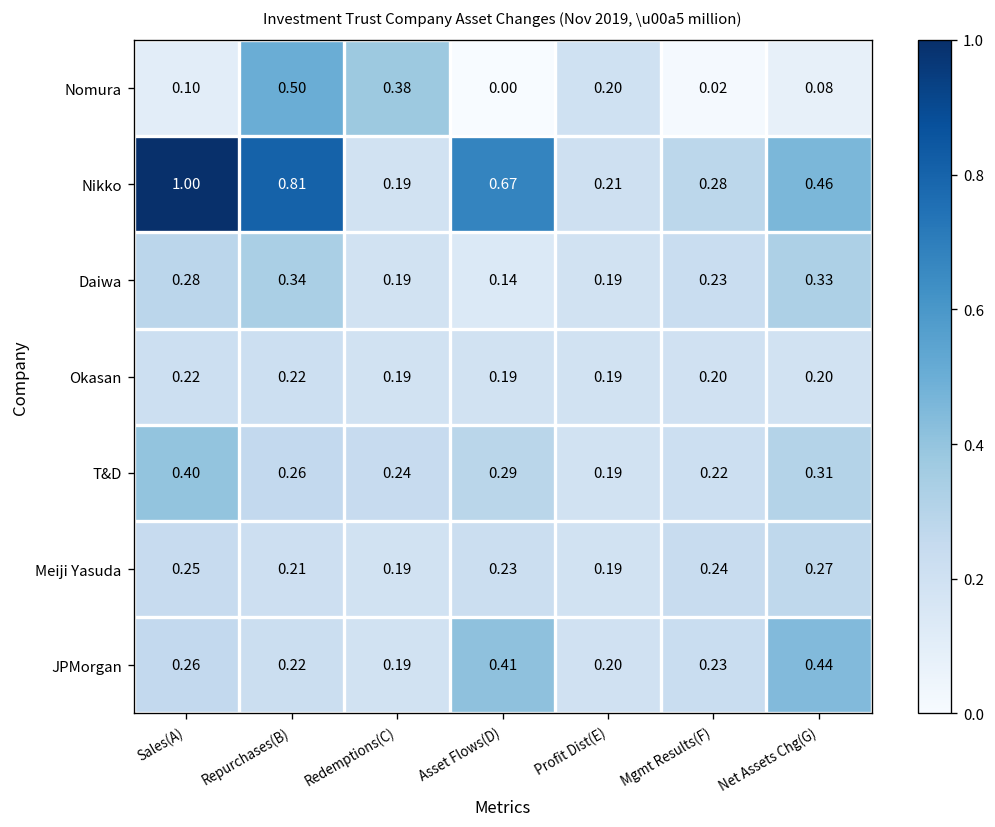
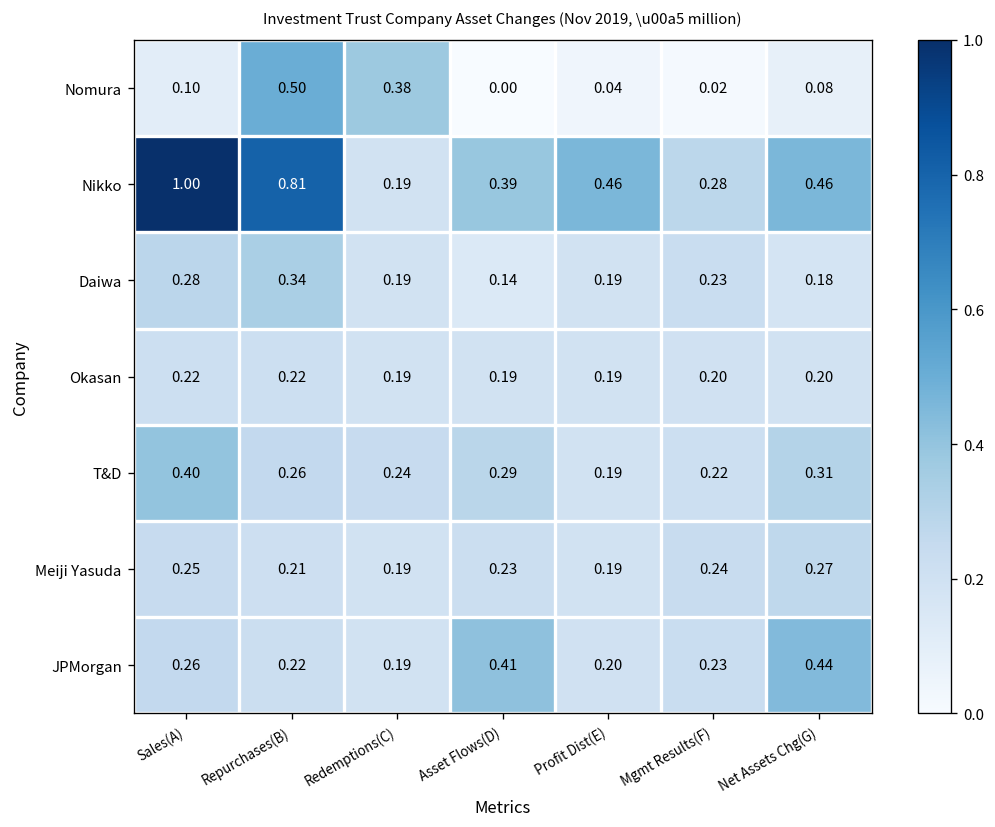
  {
    "Nomura": {
      "Sales(A)": 0.10,
      "Repurchases(B)": 0.50,
      "Redemptions(C)": 0.38,
      "Asset Flows(D)": 0.00,
-     "Profit Dist(E)": 0.20,
+     "Profit Dist(E)": 0.04,
      "Mgmt Results(F)": 0.02,
      "Net Assets Chg(G)": 0.08
    },
    "Nikko": {
      "Sales(A)": 1.00,
      "Repurchases(B)": 0.81,
      "Redemptions(C)": 0.19,
-     "Asset Flows(D)": 0.67,
-     "Profit Dist(E)": 0.21,
+     "Asset Flows(D)": 0.39,
+     "Profit Dist(E)": 0.46,
      "Mgmt Results(F)": 0.28,
      "Net Assets Chg(G)": 0.46
    },
    "Daiwa": {
      "Sales(A)": 0.28,
      "Repurchases(B)": 0.34,
      "Redemptions(C)": 0.19,
      "Asset Flows(D)": 0.14,
      "Profit Dist(E)": 0.19,
      "Mgmt Results(F)": 0.23,
-     "Net Assets Chg(G)": 0.33
+     "Net Assets Chg(G)": 0.18
    },
    "Okasan": {
      "Sales(A)": 0.22,
      "Repurchases(B)": 0.22,
      "Redemptions(C)": 0.19,
      "Asset Flows(D)": 0.19,
      "Profit Dist(E)": 0.19,
      "Mgmt Results(F)": 0.20,
      "Net Assets Chg(G)": 0.20
    },
    "T&D": {
      "Sales(A)": 0.40,
      "Repurchases(B)": 0.26,
      "Redemptions(C)": 0.24,
      "Asset Flows(D)": 0.29,
      "Profit Dist(E)": 0.19,
      "Mgmt Results(F)": 0.22,
      "Net Assets Chg(G)": 0.31
    },
    "Meiji Yasuda": {
      "Sales(A)": 0.25,
      "Repurchases(B)": 0.21,
      "Redemptions(C)": 0.19,
      "Asset Flows(D)": 0.23,
      "Profit Dist(E)": 0.19,
      "Mgmt Results(F)": 0.24,
      "Net Assets Chg(G)": 0.27
    },
    "JPMorgan": {
      "Sales(A)": 0.26,
      "Repurchases(B)": 0.22,
      "Redemptions(C)": 0.19,
      "Asset Flows(D)": 0.41,
      "Profit Dist(E)": 0.20,
      "Mgmt Results(F)": 0.23,
      "Net Assets Chg(G)": 0.44
    }
  }
